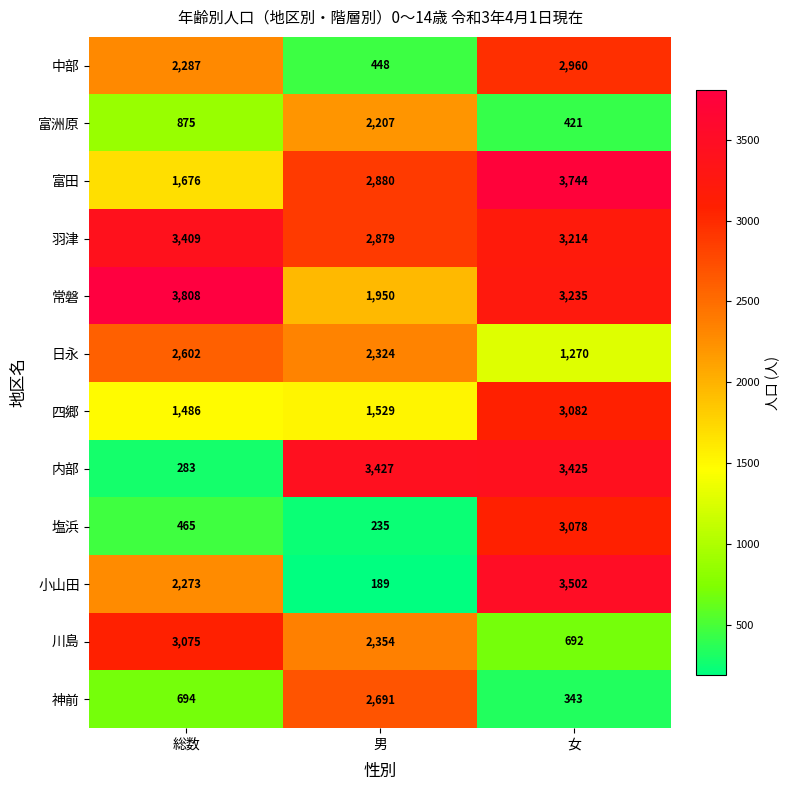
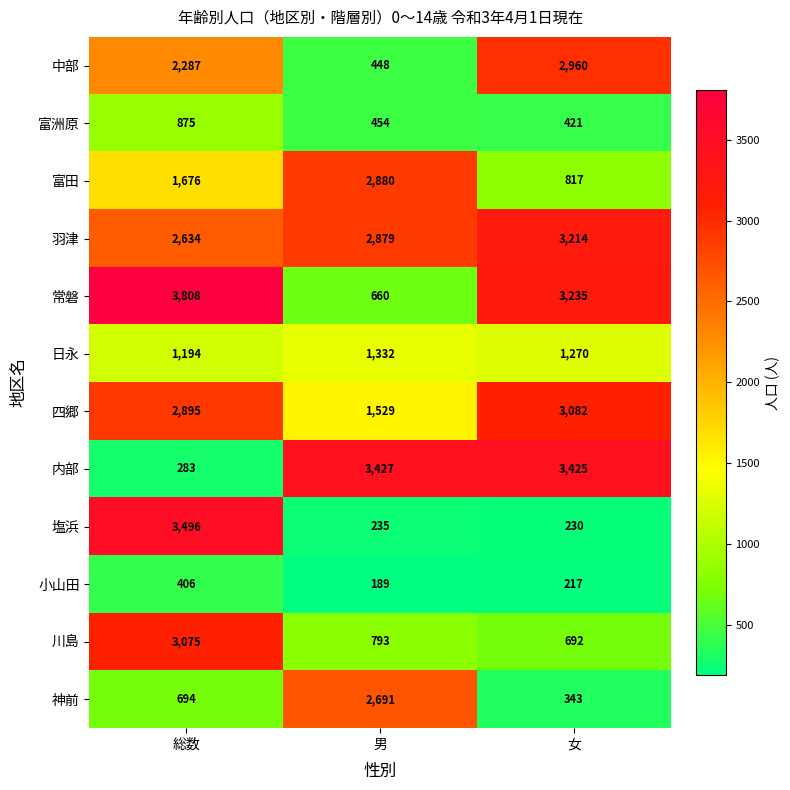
  {
    "中部": {
      "総数": "2,287",
      "男": "448",
      "女": "2,960"
    },
    "富洲原": {
      "総数": "875",
-     "男": "2,207",
+     "男": "454",
      "女": "421"
    },
    "富田": {
      "総数": "1,676",
      "男": "2,880",
-     "女": "3,744"
+     "女": "817"
    },
    "羽津": {
-     "総数": "3,409",
+     "総数": "2,634",
      "男": "2,879",
      "女": "3,214"
    },
    "常磐": {
      "総数": "3,808",
-     "男": "1,950",
+     "男": "660",
      "女": "3,235"
    },
    "日永": {
-     "総数": "2,602",
-     "男": "2,324",
+     "総数": "1,194",
+     "男": "1,332",
      "女": "1,270"
    },
    "四郷": {
-     "総数": "1,486",
+     "総数": "2,895",
      "男": "1,529",
      "女": "3,082"
    },
    "内部": {
      "総数": "283",
      "男": "3,427",
      "女": "3,425"
    },
    "塩浜": {
-     "総数": "465",
+     "総数": "3,496",
      "男": "235",
-     "女": "3,078"
+     "女": "230"
    },
    "小山田": {
-     "総数": "2,273",
+     "総数": "406",
      "男": "189",
-     "女": "3,502"
+     "女": "217"
    },
    "川島": {
      "総数": "3,075",
-     "男": "2,354",
+     "男": "793",
      "女": "692"
    },
    "神前": {
      "総数": "694",
      "男": "2,691",
      "女": "343"
    }
  }
